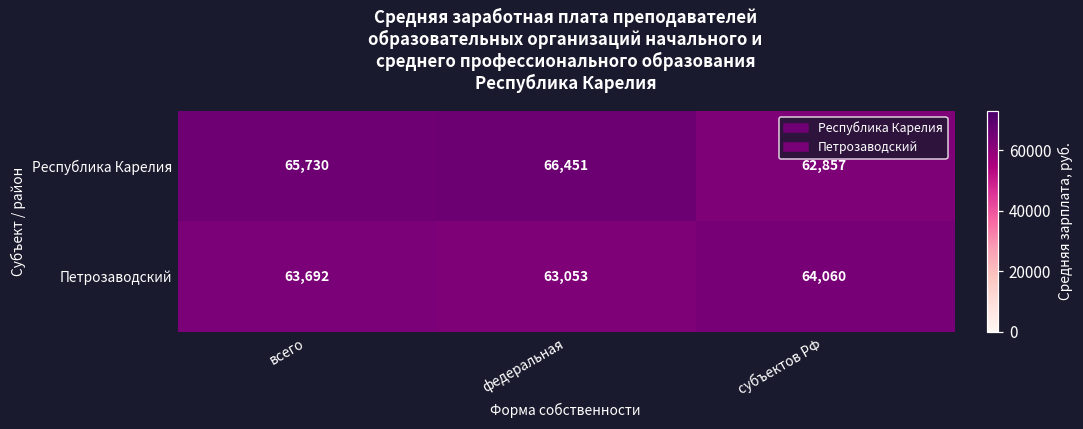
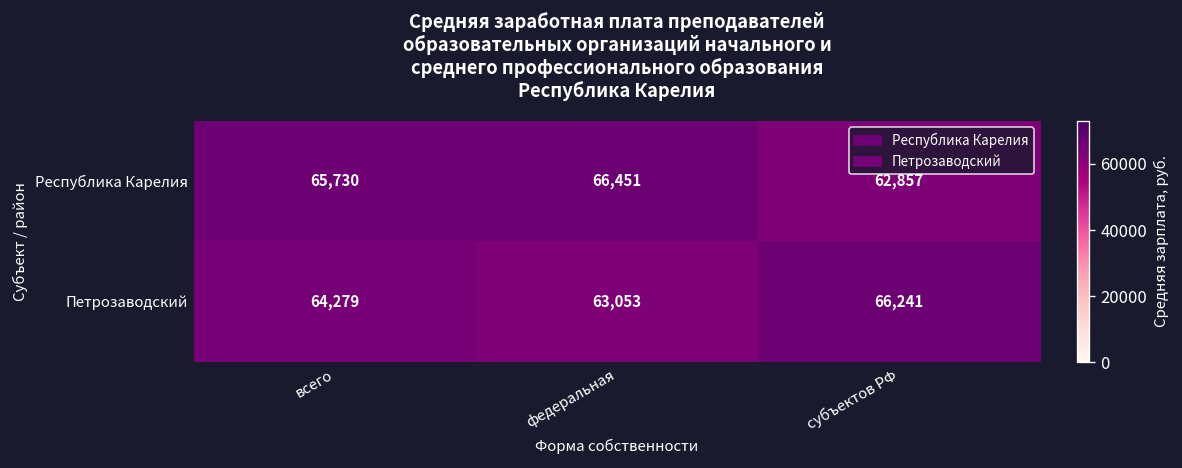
  {
    "Республика Карелия": {
      "всего": "65,730",
      "федеральная": "66,451",
      "субъектов РФ": "62,857"
    },
    "Петрозаводский": {
-     "всего": "63,692",
+     "всего": "64,279",
      "федеральная": "63,053",
-     "субъектов РФ": "64,060"
+     "субъектов РФ": "66,241"
    }
  }
